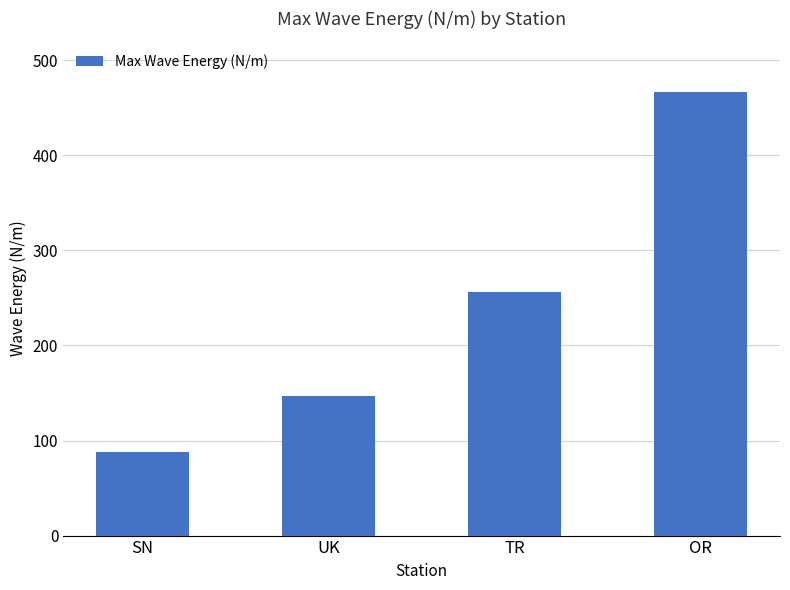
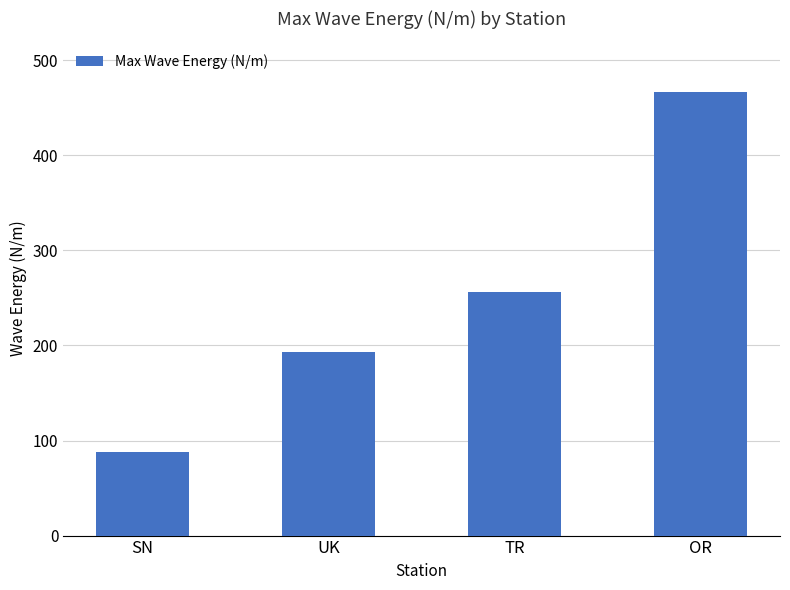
  {
    "SN": 90,
-   "UK": 150,
+   "UK": 190,
    "TR": 260,
    "OR": 470
  }
